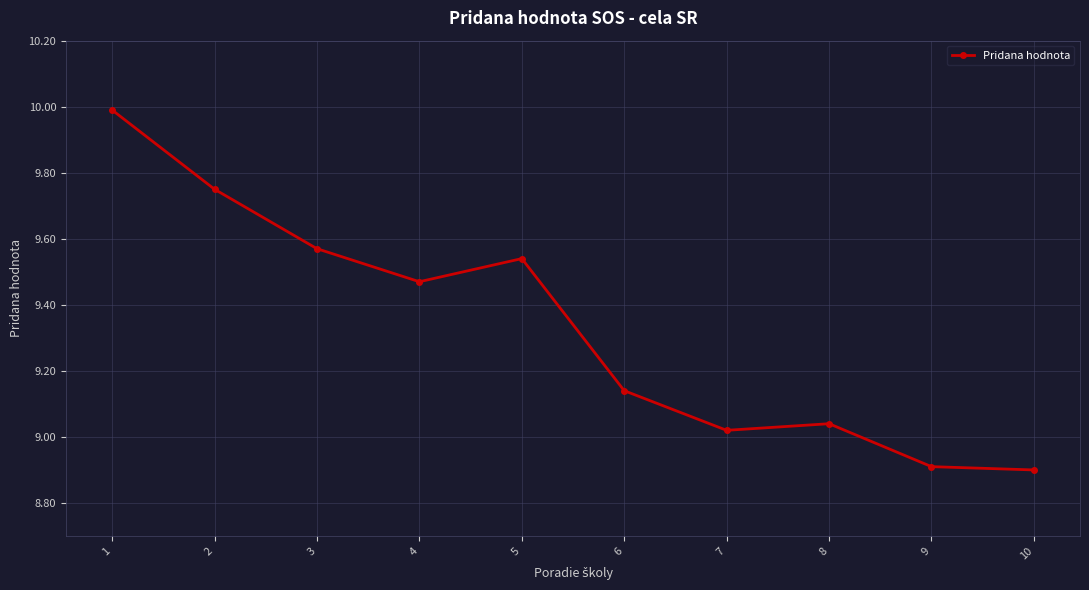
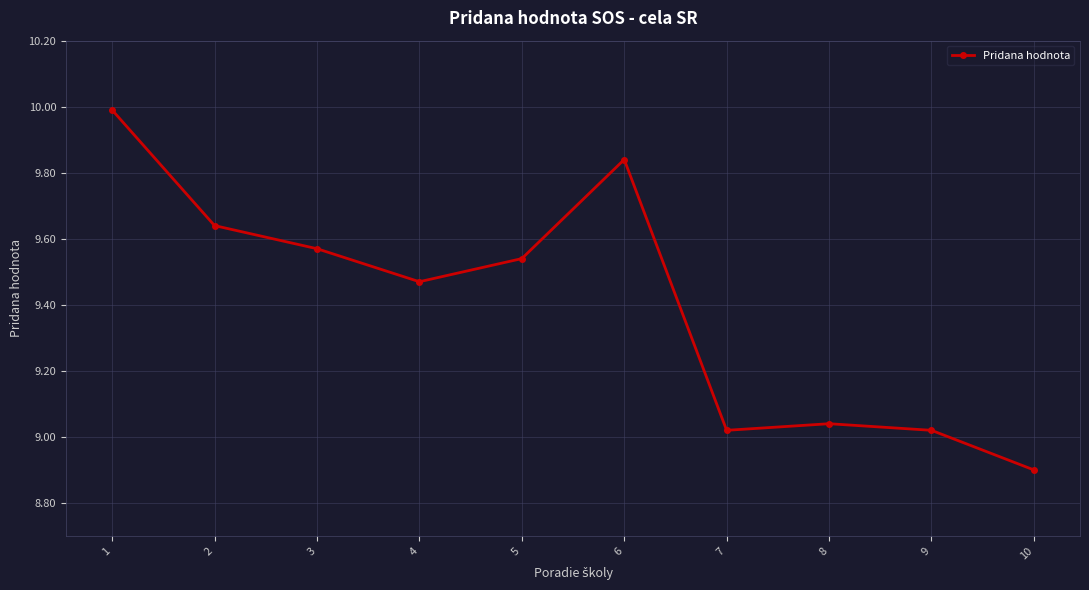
  {
    "1": 9.99,
-   "2": 9.75,
+   "2": 9.64,
    "3": 9.57,
    "4": 9.47,
    "5": 9.54,
-   "6": 9.14,
+   "6": 9.84,
    "7": 9.02,
    "8": 9.04,
-   "9": 8.91,
+   "9": 9.02,
    "10": 8.90
  }
